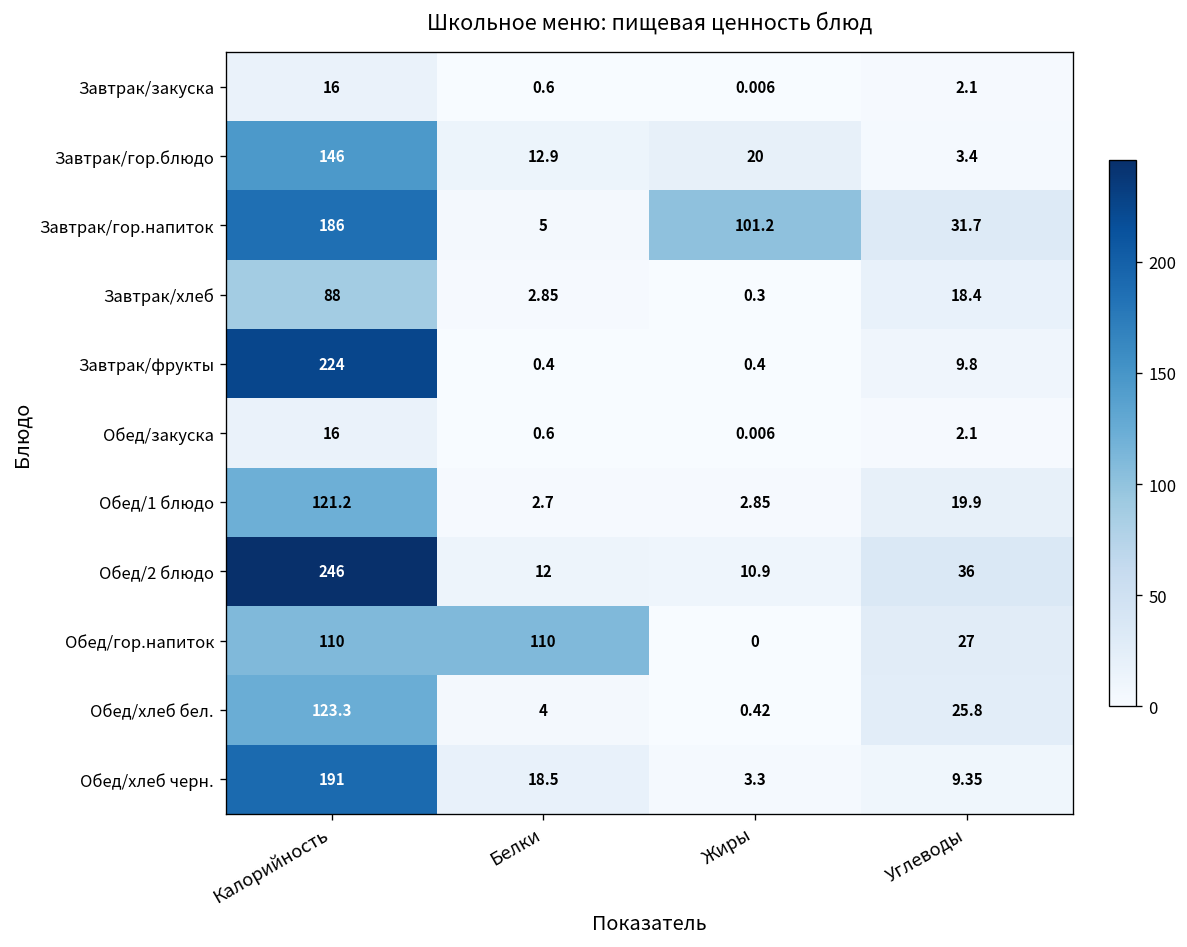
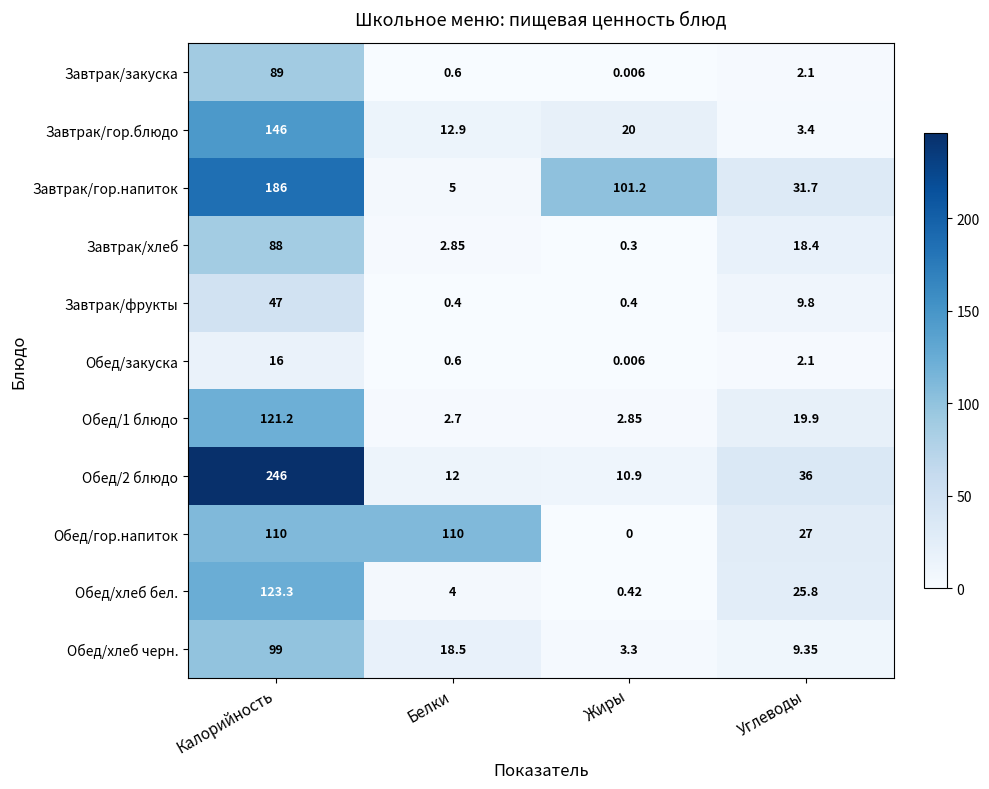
  {
    "Завтрак/закуска": {
-     "Калорийность": 16,
+     "Калорийность": 89,
      "Белки": 0.6,
      "Жиры": 0.006,
      "Углеводы": 2.1
    },
    "Завтрак/гор.блюдо": {
      "Калорийность": 146,
      "Белки": 12.9,
      "Жиры": 20,
      "Углеводы": 3.4
    },
    "Завтрак/гор.напиток": {
      "Калорийность": 186,
      "Белки": 5,
      "Жиры": 101.2,
      "Углеводы": 31.7
    },
    "Завтрак/хлеб": {
      "Калорийность": 88,
      "Белки": 2.85,
      "Жиры": 0.3,
      "Углеводы": 18.4
    },
    "Завтрак/фрукты": {
-     "Калорийность": 224,
+     "Калорийность": 47,
      "Белки": 0.4,
      "Жиры": 0.4,
      "Углеводы": 9.8
    },
    "Обед/закуска": {
      "Калорийность": 16,
      "Белки": 0.6,
      "Жиры": 0.006,
      "Углеводы": 2.1
    },
    "Обед/1 блюдо": {
      "Калорийность": 121.2,
      "Белки": 2.7,
      "Жиры": 2.85,
      "Углеводы": 19.9
    },
    "Обед/2 блюдо": {
      "Калорийность": 246,
      "Белки": 12,
      "Жиры": 10.9,
      "Углеводы": 36
    },
    "Обед/гор.напиток": {
      "Калорийность": 110,
      "Белки": 110,
      "Жиры": 0,
      "Углеводы": 27
    },
    "Обед/хлеб бел.": {
      "Калорийность": 123.3,
      "Белки": 4,
      "Жиры": 0.42,
      "Углеводы": 25.8
    },
    "Обед/хлеб черн.": {
-     "Калорийность": 191,
+     "Калорийность": 99,
      "Белки": 18.5,
      "Жиры": 3.3,
      "Углеводы": 9.35
    }
  }
